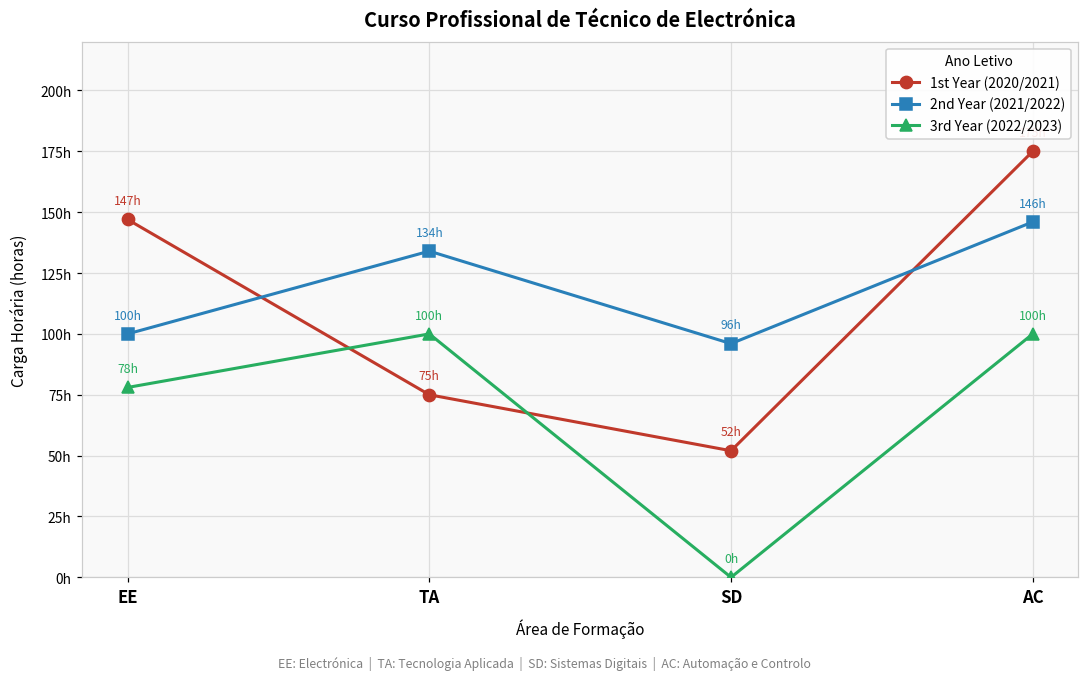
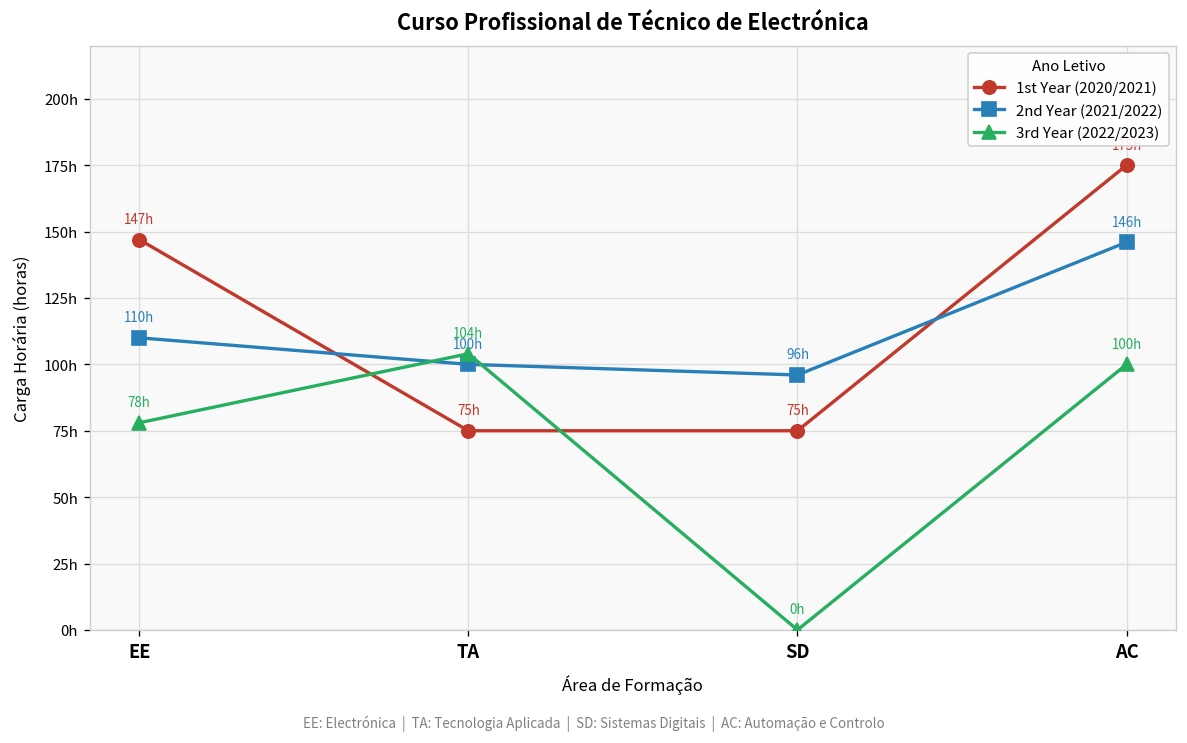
  {
    "1st Year (2020/2021)": {
      "EE": "147h",
      "TA": "75h",
-     "SD": "52h"
+     "SD": "75h"
    },
    "2nd Year (2021/2022)": {
-     "EE": "100h",
-     "TA": "134h",
+     "EE": "110h",
+     "TA": "100h",
      "SD": "96h",
      "AC": "146h"
    },
    "3rd Year (2022/2023)": {
      "EE": "78h",
-     "TA": "100h",
+     "TA": "104h",
      "SD": "0h",
      "AC": "100h"
    }
  }
